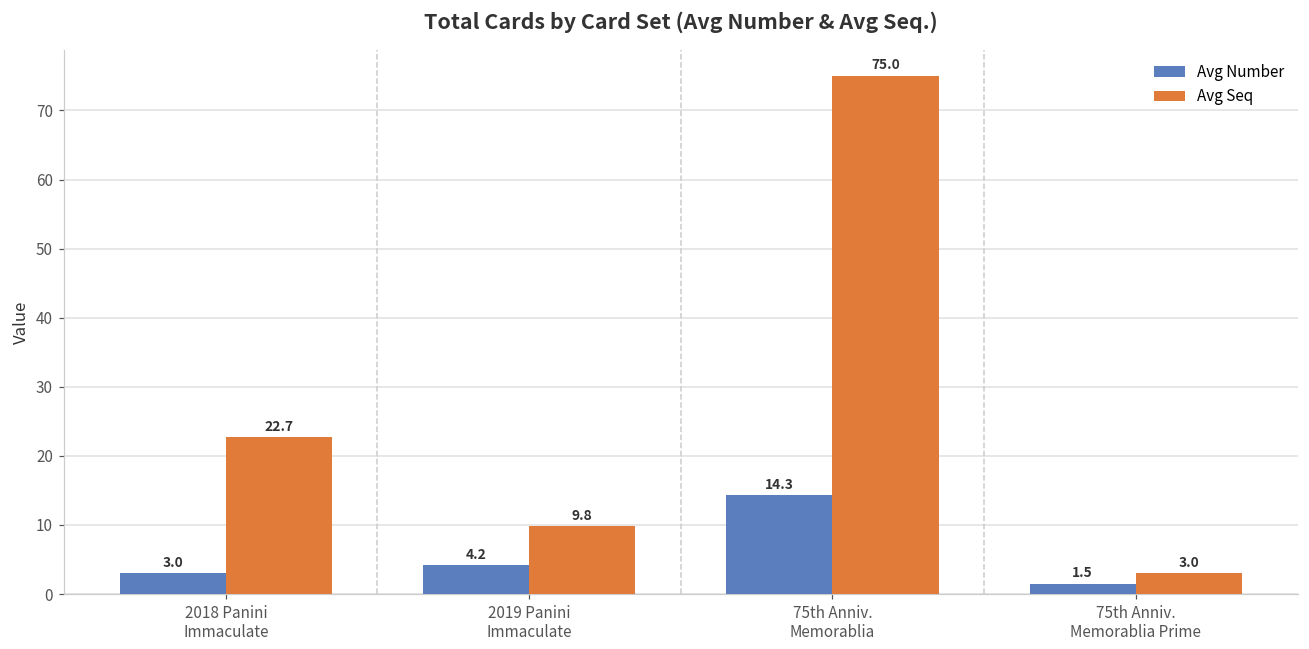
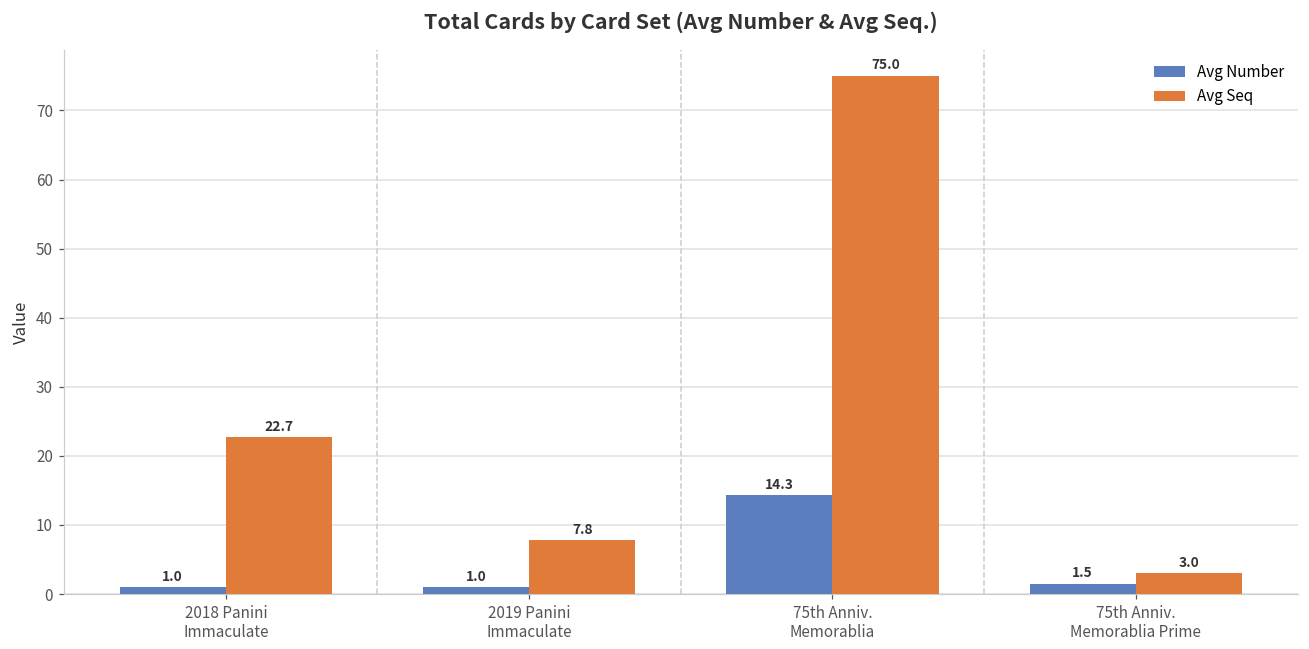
  {
    "Avg Number": {
-     "2018 Panini Immaculate": 3.0,
-     "2019 Panini Immaculate": 4.2,
+     "2018 Panini Immaculate": 1.0,
+     "2019 Panini Immaculate": 1.0,
      "75th Anniv. Memorablia": 14.3,
      "75th Anniv. Memorablia Prime": 1.5
    },
    "Avg Seq": {
      "2018 Panini Immaculate": 22.7,
-     "2019 Panini Immaculate": 9.8,
+     "2019 Panini Immaculate": 7.8,
      "75th Anniv. Memorablia": 75.0,
      "75th Anniv. Memorablia Prime": 3.0
    }
  }
